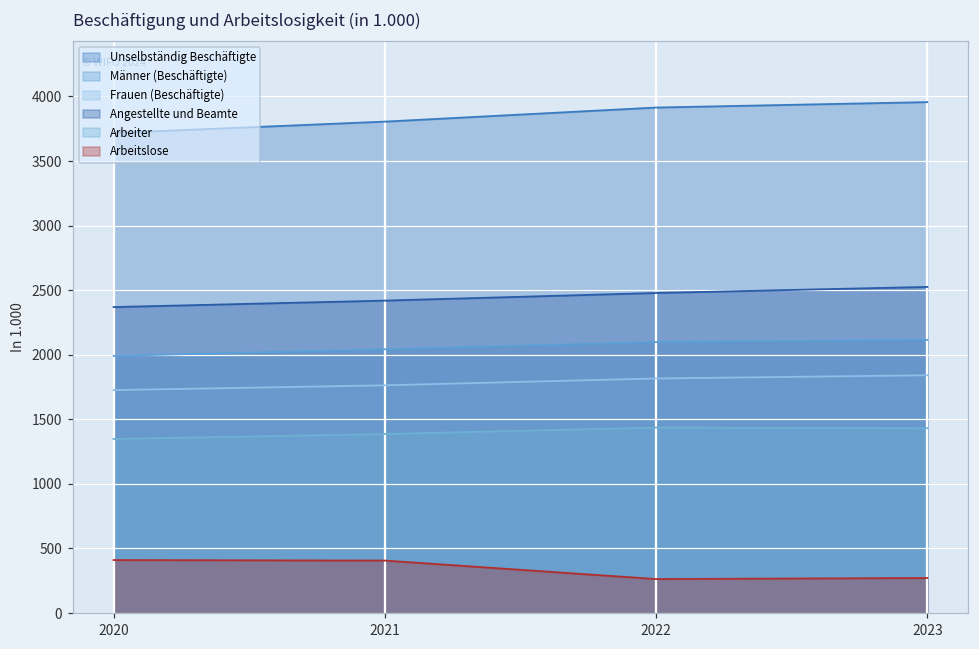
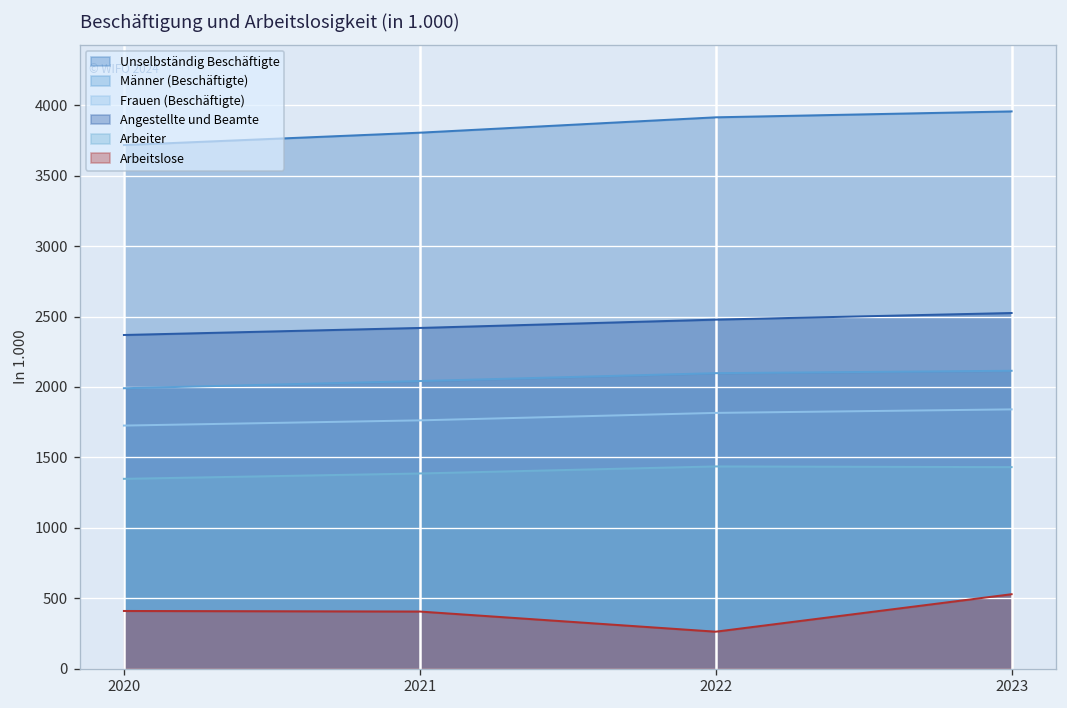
  {
    "Arbeitslose": {
      "2020": 410,
      "2021": 410,
      "2022": 260,
-     "2023": 270
+     "2023": 530
    }
  }
